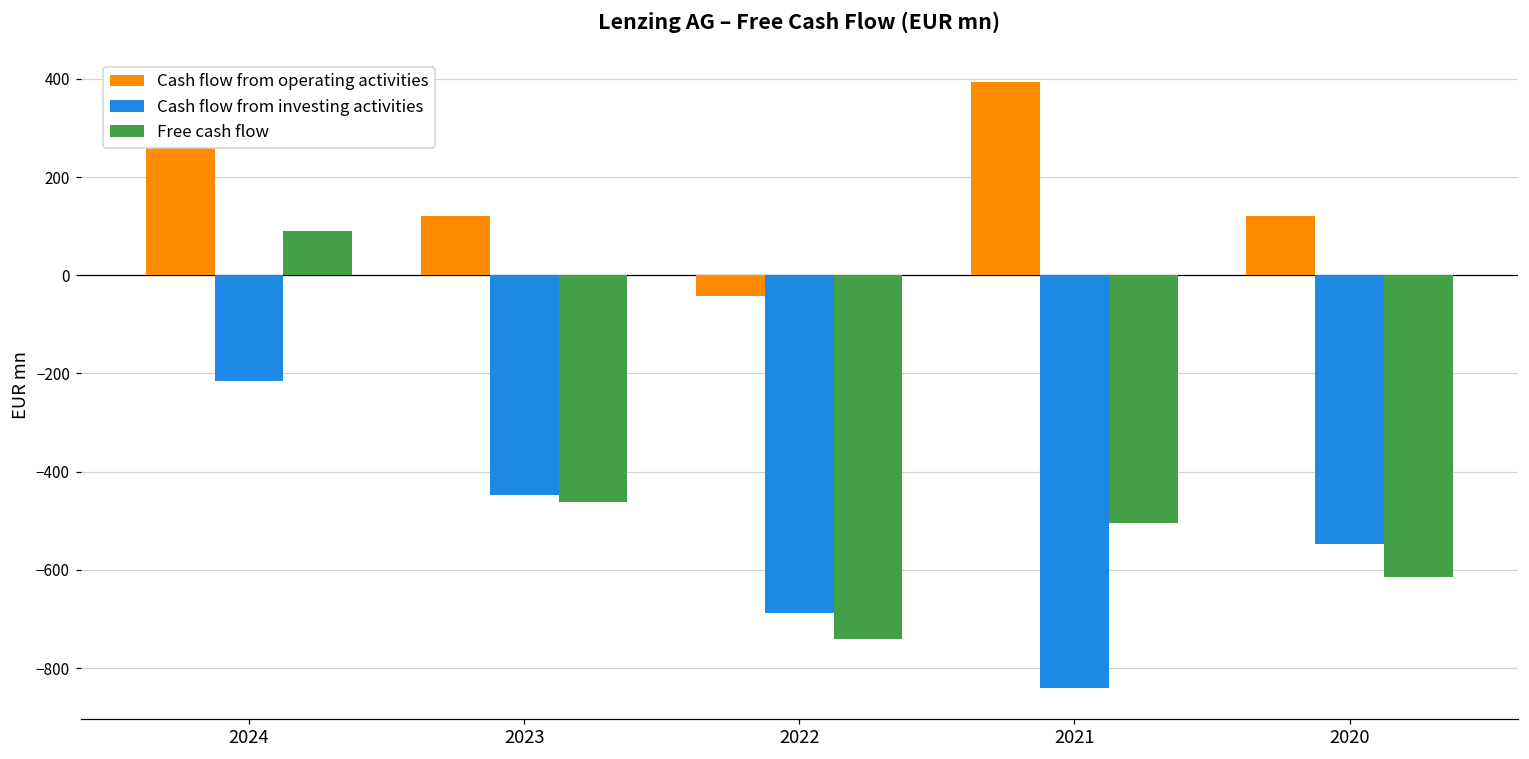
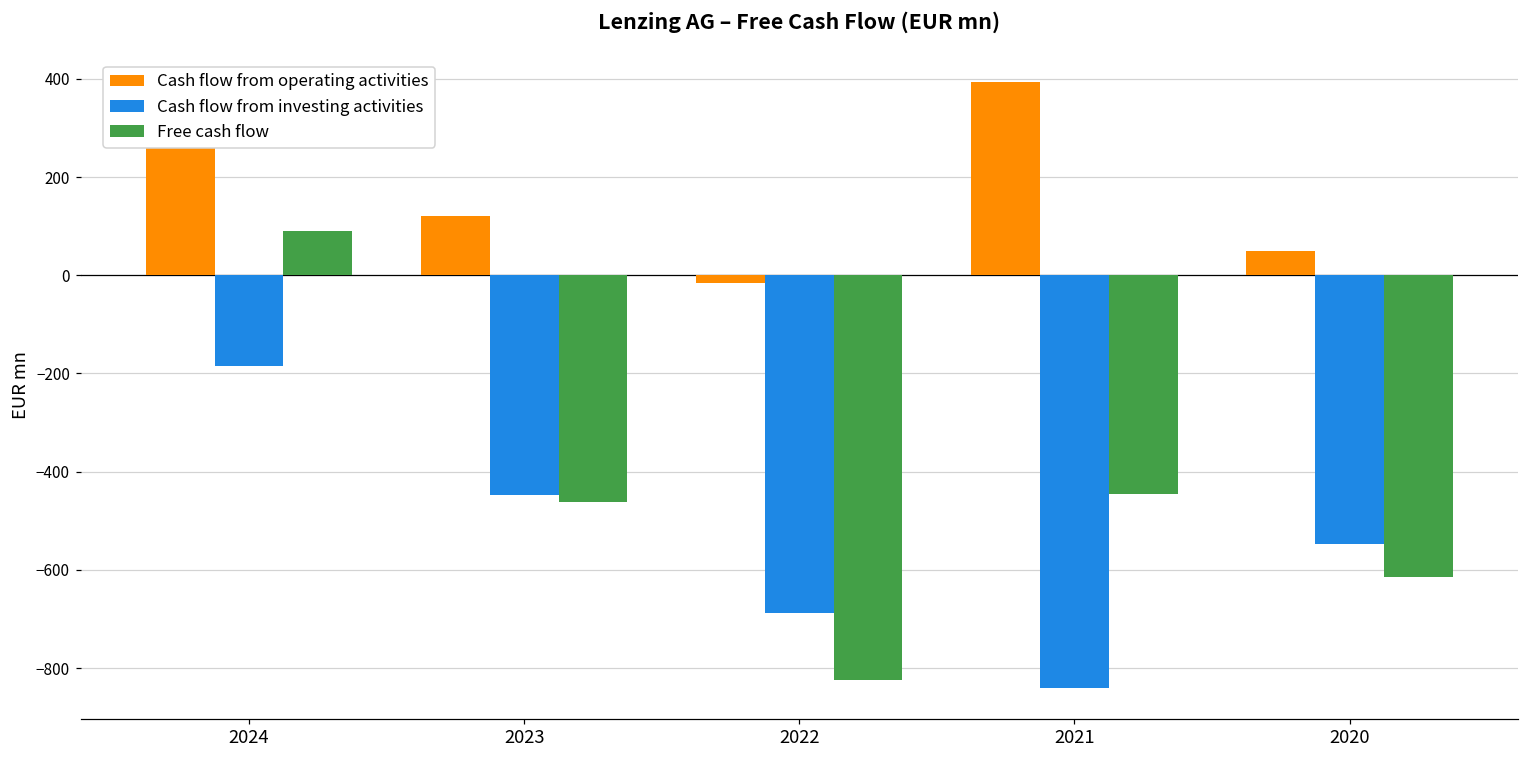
  {
    "Cash flow from operating activities": {
      "2023": 120,
-     "2022": -40,
+     "2022": -20,
      "2021": 390,
-     "2020": 120
+     "2020": 50
    },
    "Cash flow from investing activities": {
-     "2024": -210,
+     "2024": -190,
      "2023": -450,
      "2022": -690,
      "2021": -840,
      "2020": -550
    },
    "Free cash flow": {
      "2024": 90,
      "2023": -460,
-     "2022": -740,
-     "2021": -500,
+     "2022": -820,
+     "2021": -450,
      "2020": -610
    }
  }
